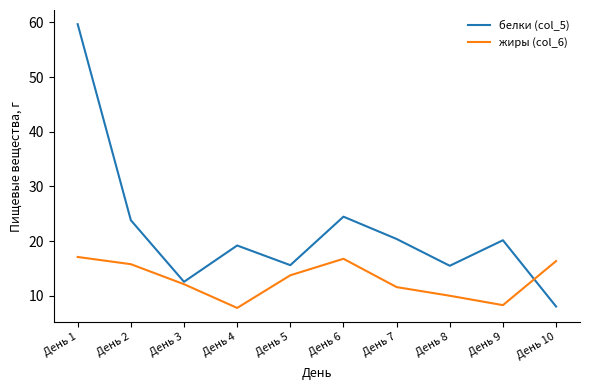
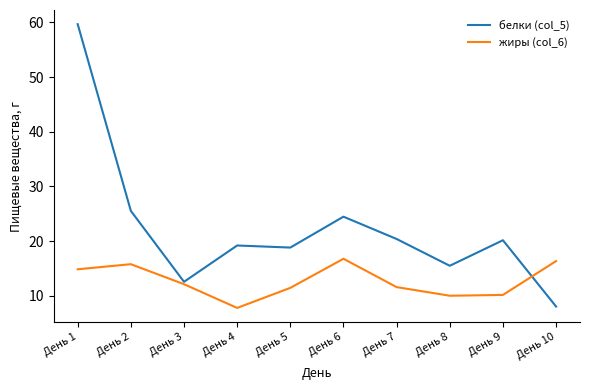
  {
    "белки (col_5)": {
      "День 1": 60,
-     "День 2": 24,
+     "День 2": 26,
      "День 4": 19,
-     "День 5": 16,
+     "День 5": 19,
      "День 6": 24,
      "День 7": 20,
      "День 8": 15,
      "День 9": 20,
      "День 10": 8
    },
    "жиры (col_6)": {
-     "День 1": 17,
+     "День 1": 15,
      "День 2": 16,
      "День 4": 8,
-     "День 5": 14,
+     "День 5": 11,
      "День 6": 17,
      "День 7": 12,
      "День 8": 10,
-     "День 9": 8,
+     "День 9": 10,
      "День 10": 16
    }
  }
